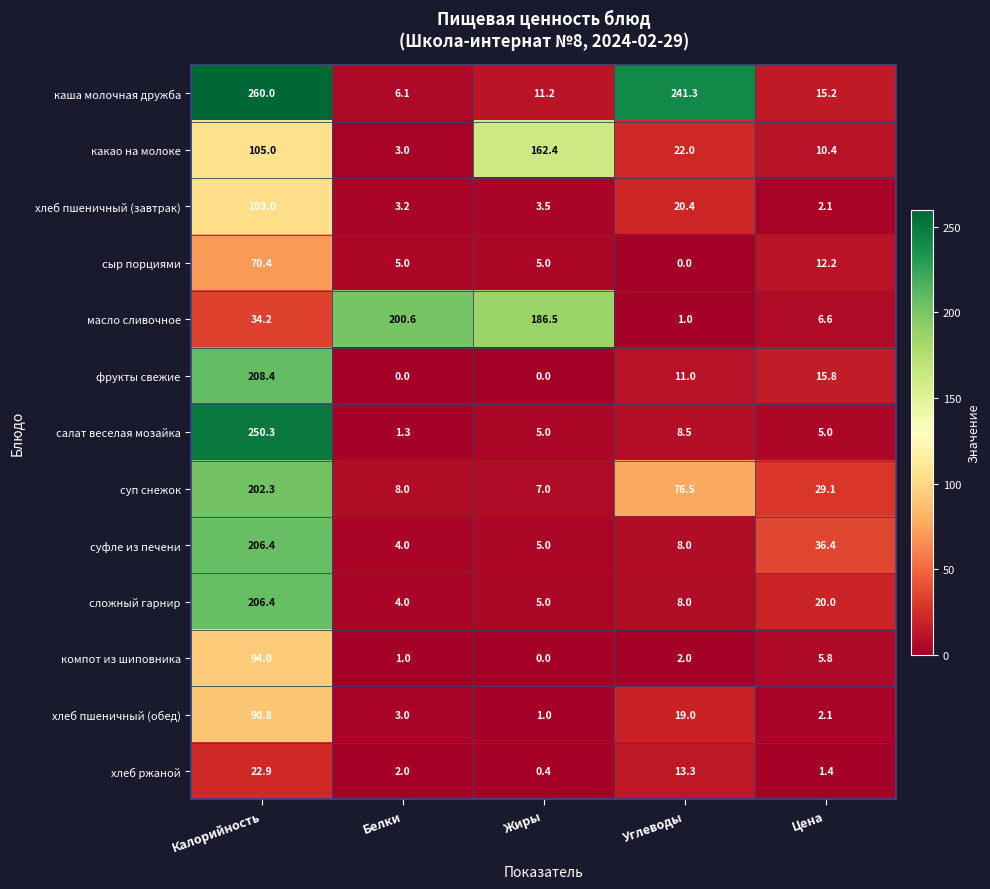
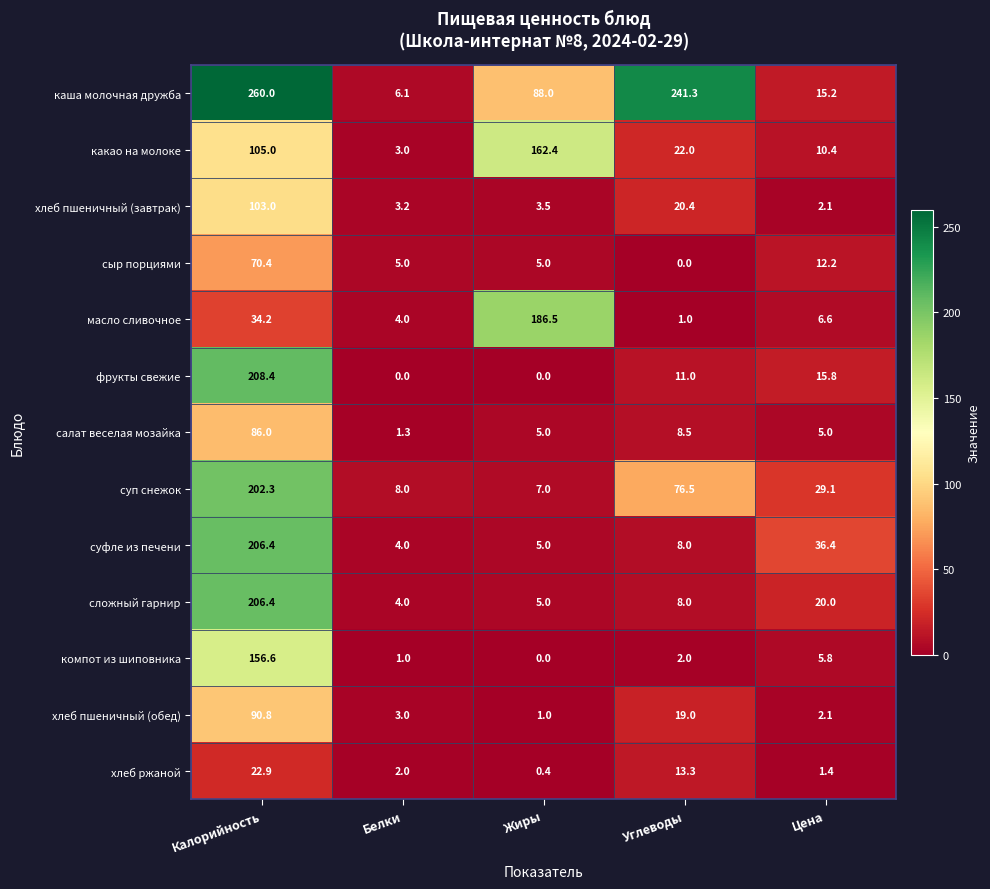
  {
    "каша молочная дружба": {
      "Калорийность": 260.0,
      "Белки": 6.1,
-     "Жиры": 11.2,
+     "Жиры": 88.0,
      "Углеводы": 241.3,
      "Цена": 15.2
    },
    "какао на молоке": {
      "Калорийность": 105.0,
      "Белки": 3.0,
      "Жиры": 162.4,
      "Углеводы": 22.0,
      "Цена": 10.4
    },
    "хлеб пшеничный (завтрак)": {
      "Калорийность": 103.0,
      "Белки": 3.2,
      "Жиры": 3.5,
      "Углеводы": 20.4,
      "Цена": 2.1
    },
    "сыр порциями": {
      "Калорийность": 70.4,
      "Белки": 5.0,
      "Жиры": 5.0,
      "Углеводы": 0.0,
      "Цена": 12.2
    },
    "масло сливочное": {
      "Калорийность": 34.2,
-     "Белки": 200.6,
+     "Белки": 4.0,
      "Жиры": 186.5,
      "Углеводы": 1.0,
      "Цена": 6.6
    },
    "фрукты свежие": {
      "Калорийность": 208.4,
      "Белки": 0.0,
      "Жиры": 0.0,
      "Углеводы": 11.0,
      "Цена": 15.8
    },
    "салат веселая мозайка": {
-     "Калорийность": 250.3,
+     "Калорийность": 86.0,
      "Белки": 1.3,
      "Жиры": 5.0,
      "Углеводы": 8.5,
      "Цена": 5.0
    },
    "суп снежок": {
      "Калорийность": 202.3,
      "Белки": 8.0,
      "Жиры": 7.0,
      "Углеводы": 76.5,
      "Цена": 29.1
    },
    "суфле из печени": {
      "Калорийность": 206.4,
      "Белки": 4.0,
      "Жиры": 5.0,
      "Углеводы": 8.0,
      "Цена": 36.4
    },
    "сложный гарнир": {
      "Калорийность": 206.4,
      "Белки": 4.0,
      "Жиры": 5.0,
      "Углеводы": 8.0,
      "Цена": 20.0
    },
    "компот из шиповника": {
-     "Калорийность": 94.0,
+     "Калорийность": 156.6,
      "Белки": 1.0,
      "Жиры": 0.0,
      "Углеводы": 2.0,
      "Цена": 5.8
    },
    "хлеб пшеничный (обед)": {
      "Калорийность": 90.8,
      "Белки": 3.0,
      "Жиры": 1.0,
      "Углеводы": 19.0,
      "Цена": 2.1
    },
    "хлеб ржаной": {
      "Калорийность": 22.9,
      "Белки": 2.0,
      "Жиры": 0.4,
      "Углеводы": 13.3,
      "Цена": 1.4
    }
  }
